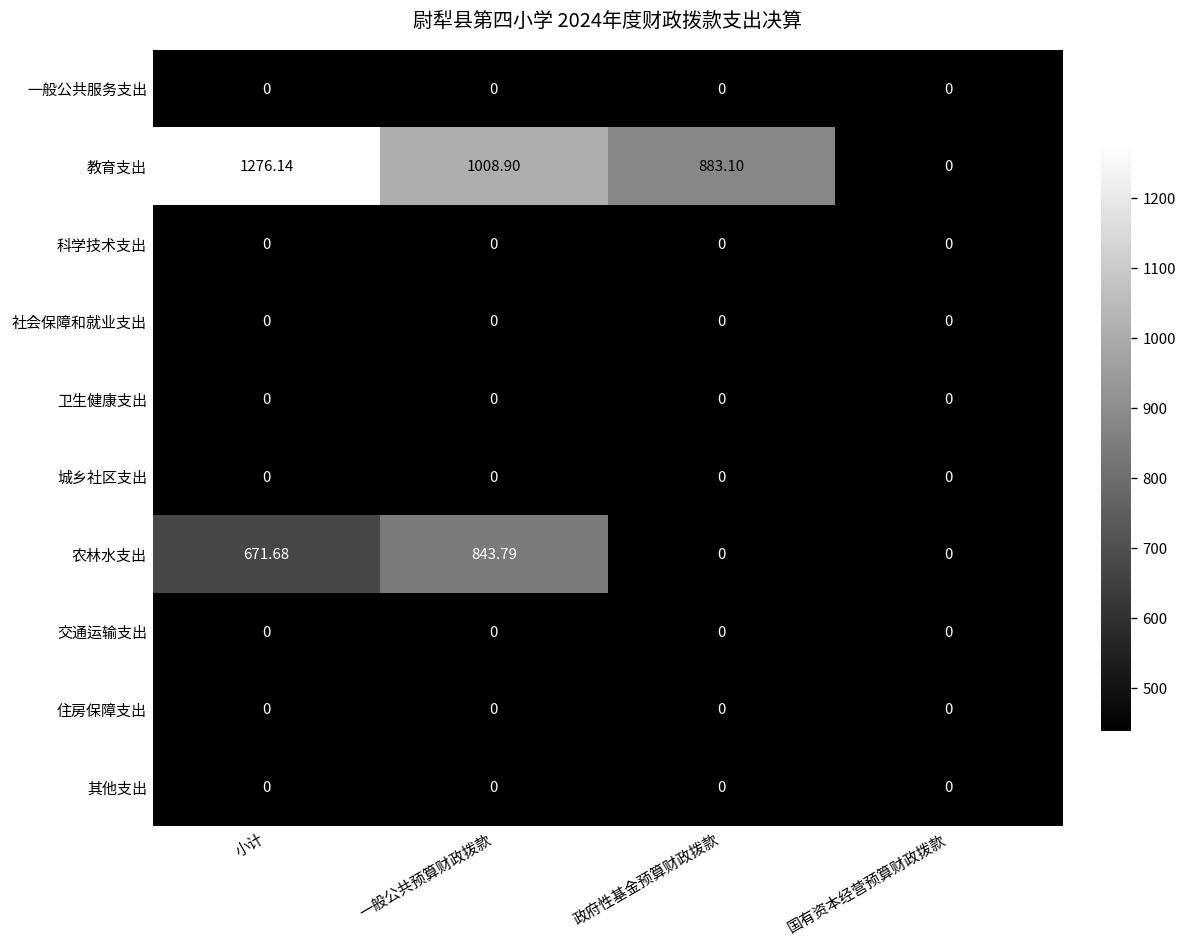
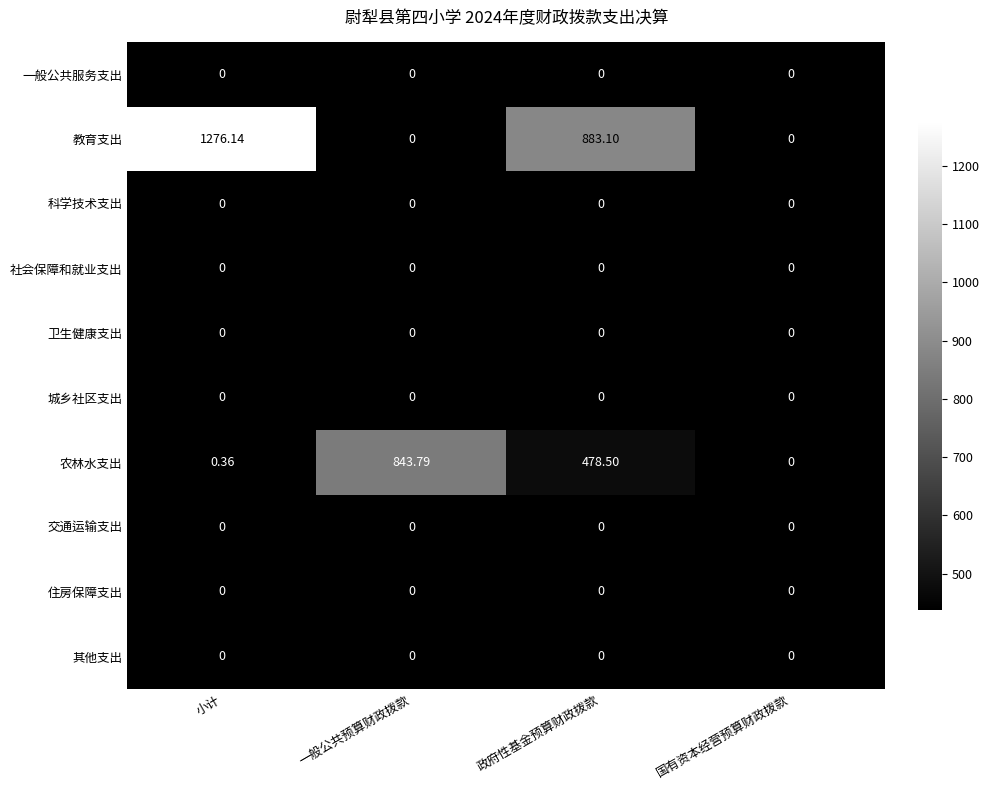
  {
    "一般公共服务支出": {
      "小计": 0,
      "一般公共预算财政拨款": 0,
      "政府性基金预算财政拨款": 0,
      "国有资本经营预算财政拨款": 0
    },
    "教育支出": {
      "小计": 1276.14,
-     "一般公共预算财政拨款": 1008.90,
+     "一般公共预算财政拨款": 0,
      "政府性基金预算财政拨款": 883.10,
      "国有资本经营预算财政拨款": 0
    },
    "科学技术支出": {
      "小计": 0,
      "一般公共预算财政拨款": 0,
      "政府性基金预算财政拨款": 0,
      "国有资本经营预算财政拨款": 0
    },
    "社会保障和就业支出": {
      "小计": 0,
      "一般公共预算财政拨款": 0,
      "政府性基金预算财政拨款": 0,
      "国有资本经营预算财政拨款": 0
    },
    "卫生健康支出": {
      "小计": 0,
      "一般公共预算财政拨款": 0,
      "政府性基金预算财政拨款": 0,
      "国有资本经营预算财政拨款": 0
    },
    "城乡社区支出": {
      "小计": 0,
      "一般公共预算财政拨款": 0,
      "政府性基金预算财政拨款": 0,
      "国有资本经营预算财政拨款": 0
    },
    "农林水支出": {
-     "小计": 671.68,
+     "小计": 0.36,
      "一般公共预算财政拨款": 843.79,
-     "政府性基金预算财政拨款": 0,
+     "政府性基金预算财政拨款": 478.50,
      "国有资本经营预算财政拨款": 0
    },
    "交通运输支出": {
      "小计": 0,
      "一般公共预算财政拨款": 0,
      "政府性基金预算财政拨款": 0,
      "国有资本经营预算财政拨款": 0
    },
    "住房保障支出": {
      "小计": 0,
      "一般公共预算财政拨款": 0,
      "政府性基金预算财政拨款": 0,
      "国有资本经营预算财政拨款": 0
    },
    "其他支出": {
      "小计": 0,
      "一般公共预算财政拨款": 0,
      "政府性基金预算财政拨款": 0,
      "国有资本经营预算财政拨款": 0
    }
  }
